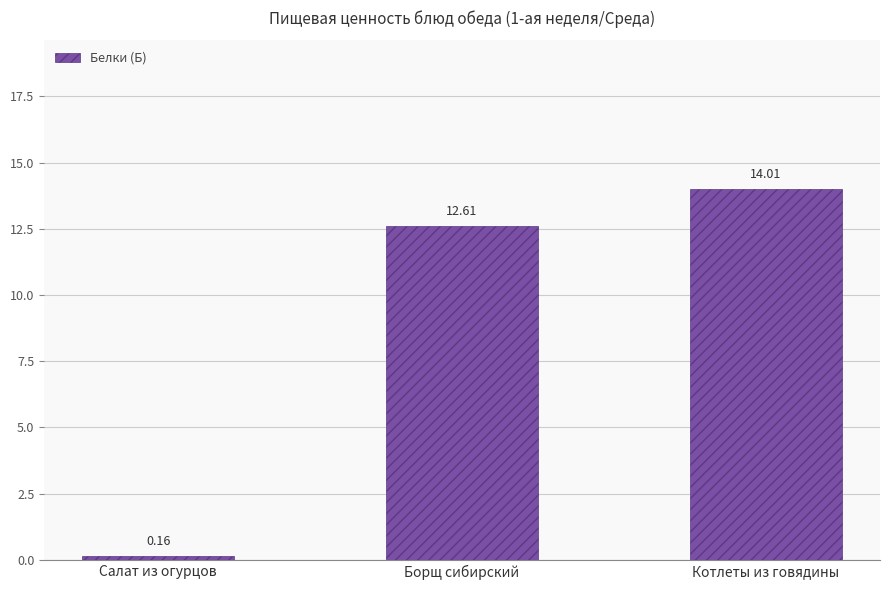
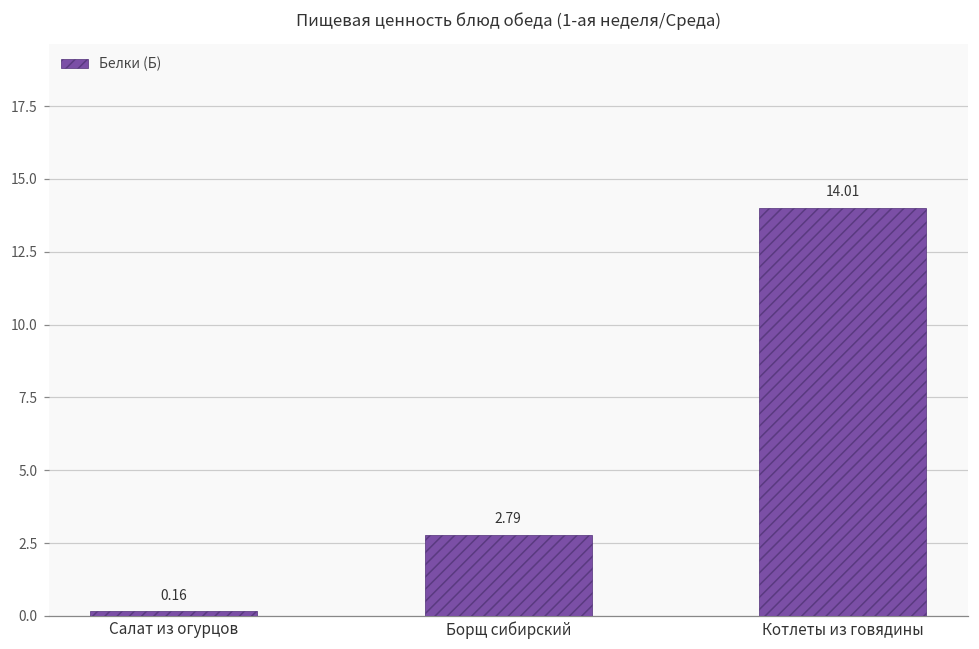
  {
    "Салат из огурцов": 0.16,
-   "Борщ сибирский": 12.61,
+   "Борщ сибирский": 2.79,
    "Котлеты из говядины": 14.01
  }
